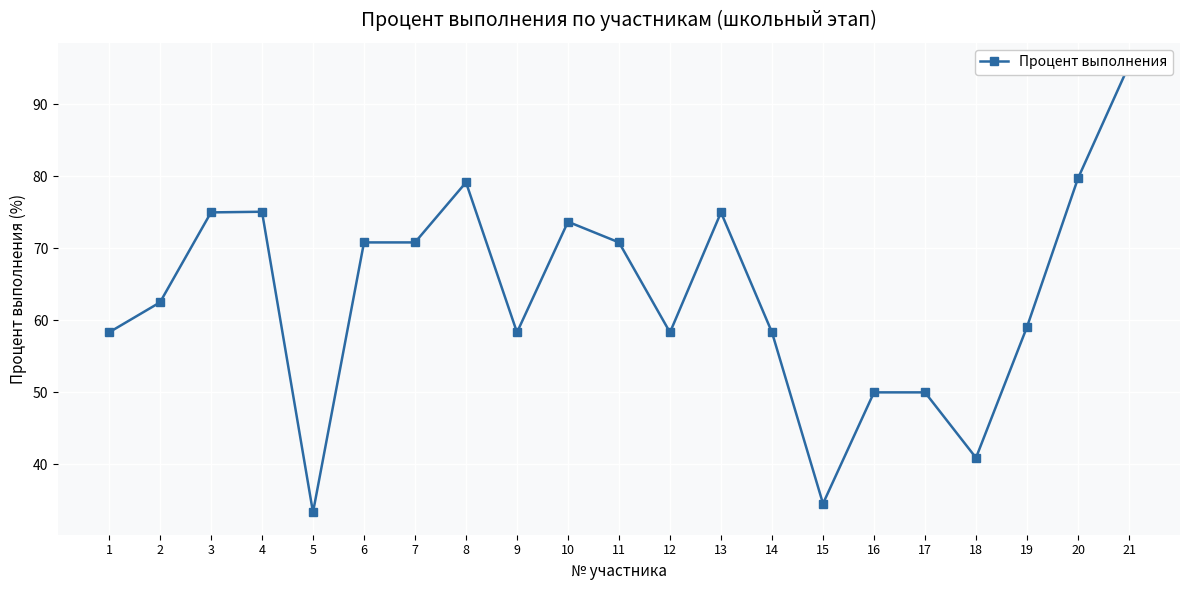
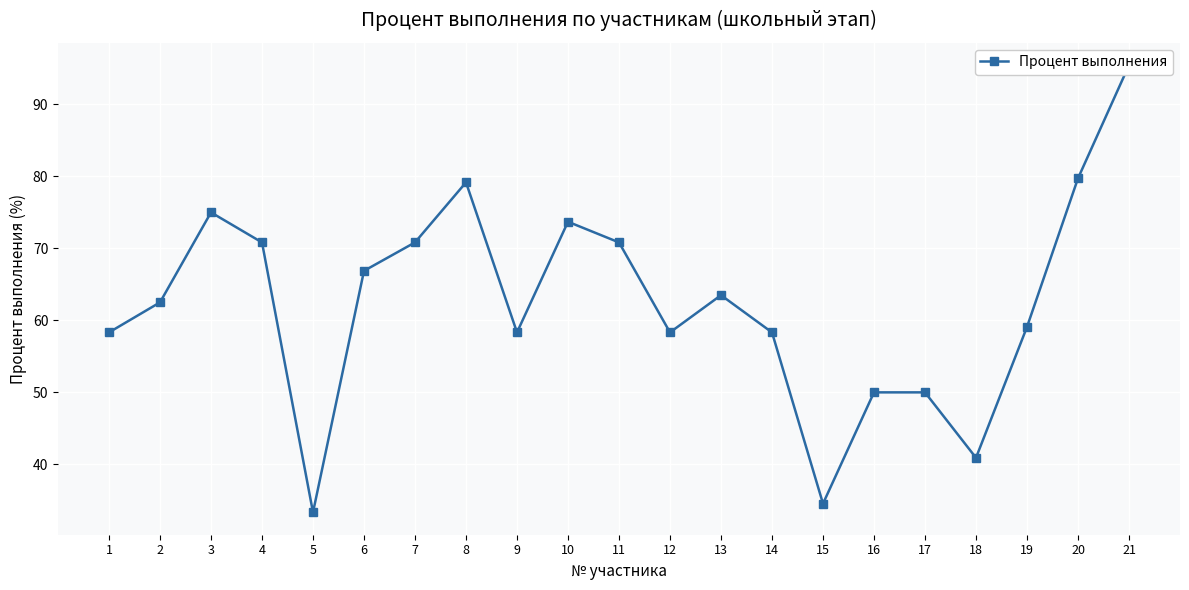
  {
    "1": 58,
    "2": 63,
    "3": 75,
-   "4": 75,
+   "4": 71,
    "5": 33,
-   "6": 71,
+   "6": 67,
    "7": 71,
    "8": 79,
    "9": 58,
    "10": 74,
    "11": 71,
    "12": 58,
-   "13": 75,
+   "13": 64,
    "14": 58,
    "15": 35,
    "16": 50,
    "17": 50,
    "18": 41,
    "19": 59,
    "20": 80
  }
